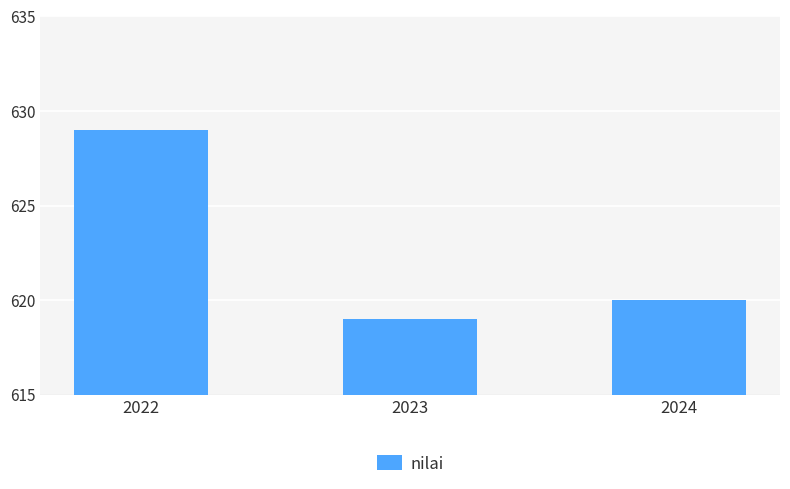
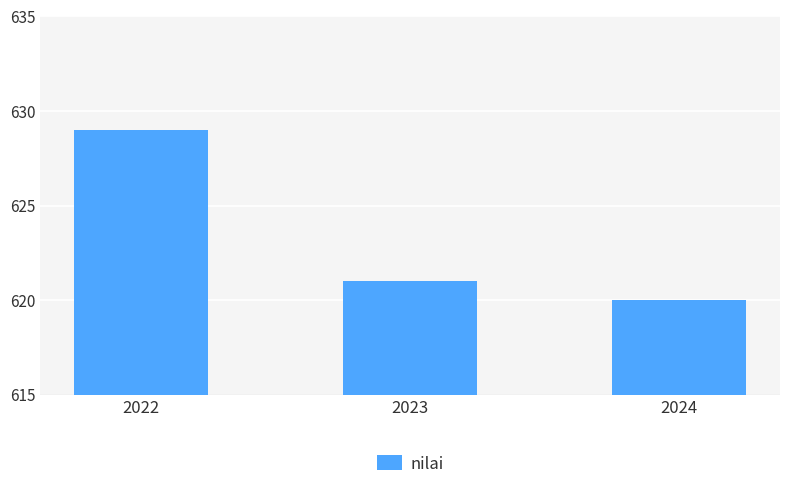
  {
    "2022": 629,
-   "2023": 619,
+   "2023": 621,
    "2024": 620
  }
